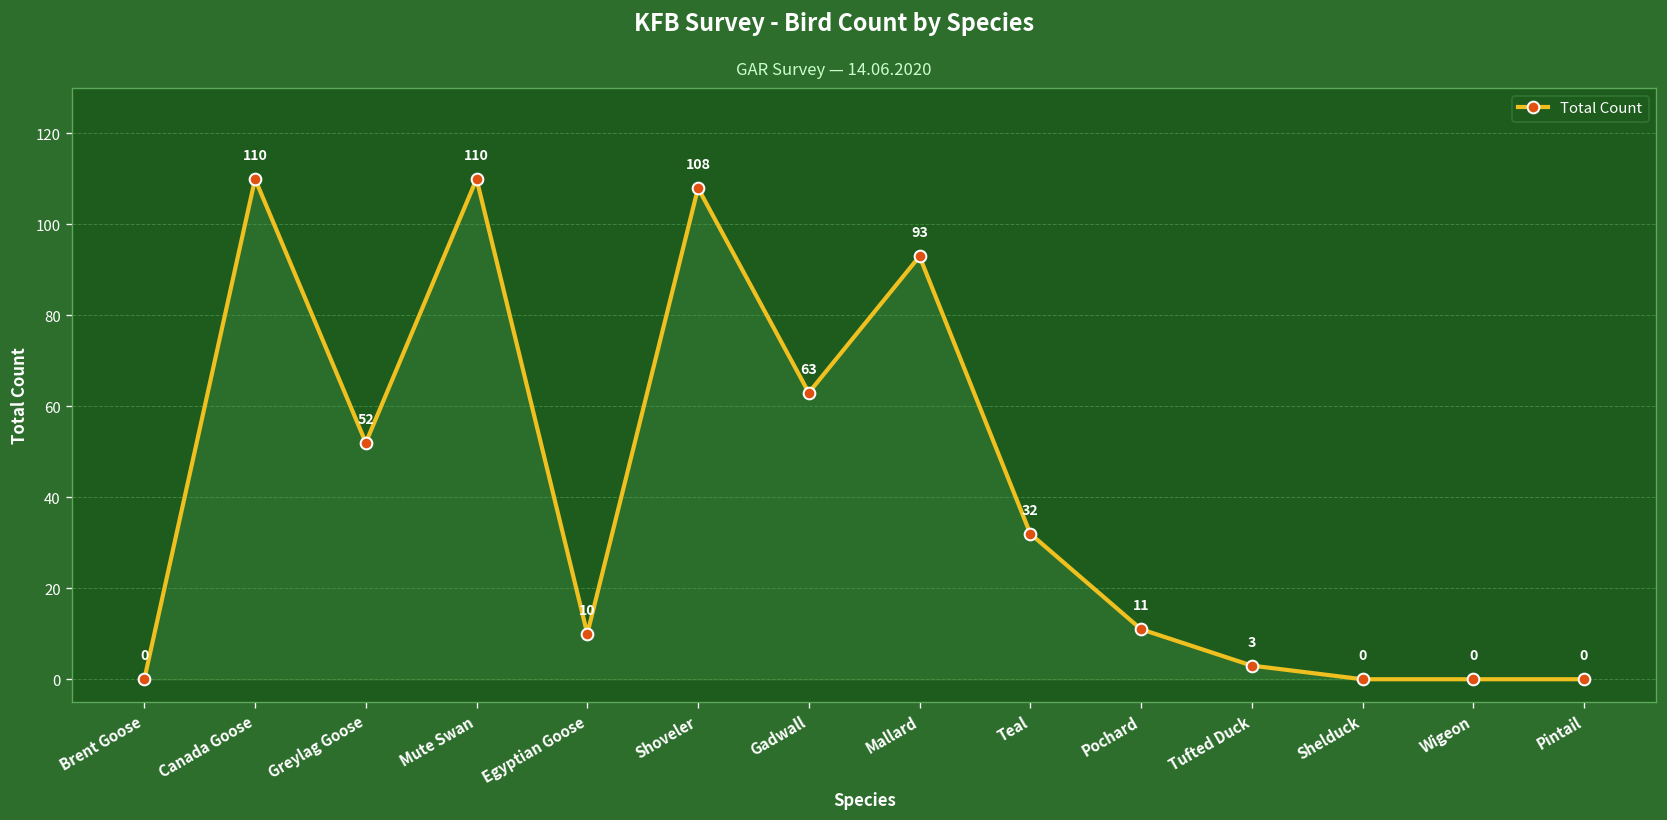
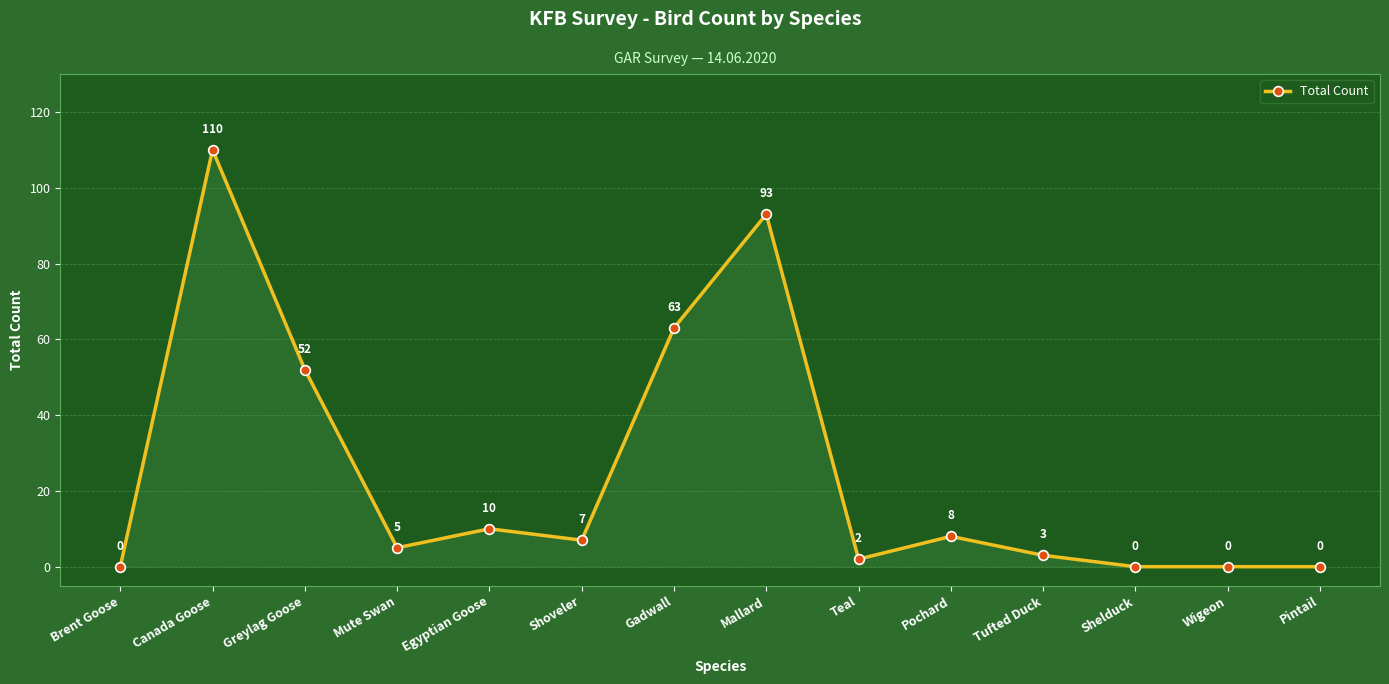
  {
    "Brent Goose": 0,
    "Canada Goose": 110,
    "Greylag Goose": 52,
-   "Mute Swan": 110,
+   "Mute Swan": 5,
    "Egyptian Goose": 10,
-   "Shoveler": 108,
+   "Shoveler": 7,
    "Gadwall": 63,
    "Mallard": 93,
-   "Teal": 32,
-   "Pochard": 11,
+   "Teal": 2,
+   "Pochard": 8,
    "Tufted Duck": 3,
    "Shelduck": 0,
    "Wigeon": 0,
    "Pintail": 0
  }
